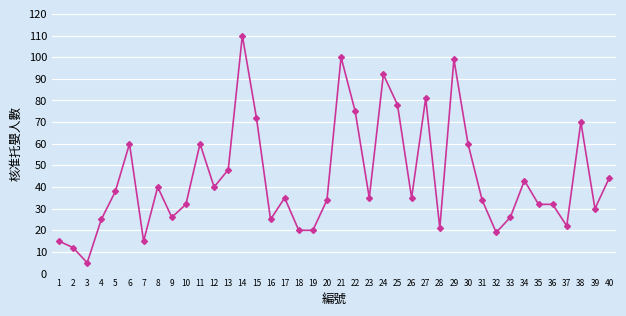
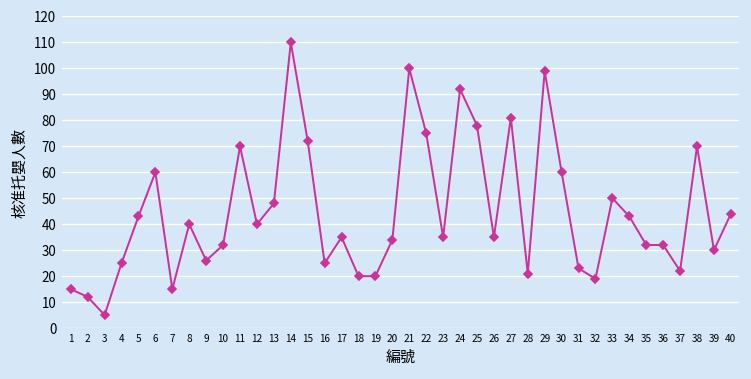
  {
    "1": 15,
    "2": 12,
    "3": 5,
    "4": 25,
-   "5": 38,
+   "5": 43,
    "6": 60,
    "7": 15,
    "8": 40,
    "9": 26,
    "10": 32,
-   "11": 60,
+   "11": 70,
    "12": 40,
    "13": 48,
    "14": 110,
    "15": 72,
    "16": 25,
    "17": 35,
    "18": 20,
    "19": 20,
    "20": 34,
    "21": 100,
    "22": 75,
    "23": 35,
    "24": 92,
    "25": 78,
    "26": 35,
    "27": 81,
    "28": 21,
    "29": 99,
    "30": 60,
-   "31": 34,
+   "31": 23,
    "32": 19,
-   "33": 26,
+   "33": 50,
    "34": 43,
    "35": 32,
    "36": 32,
    "37": 22,
    "38": 70,
    "39": 30,
    "40": 44
  }
